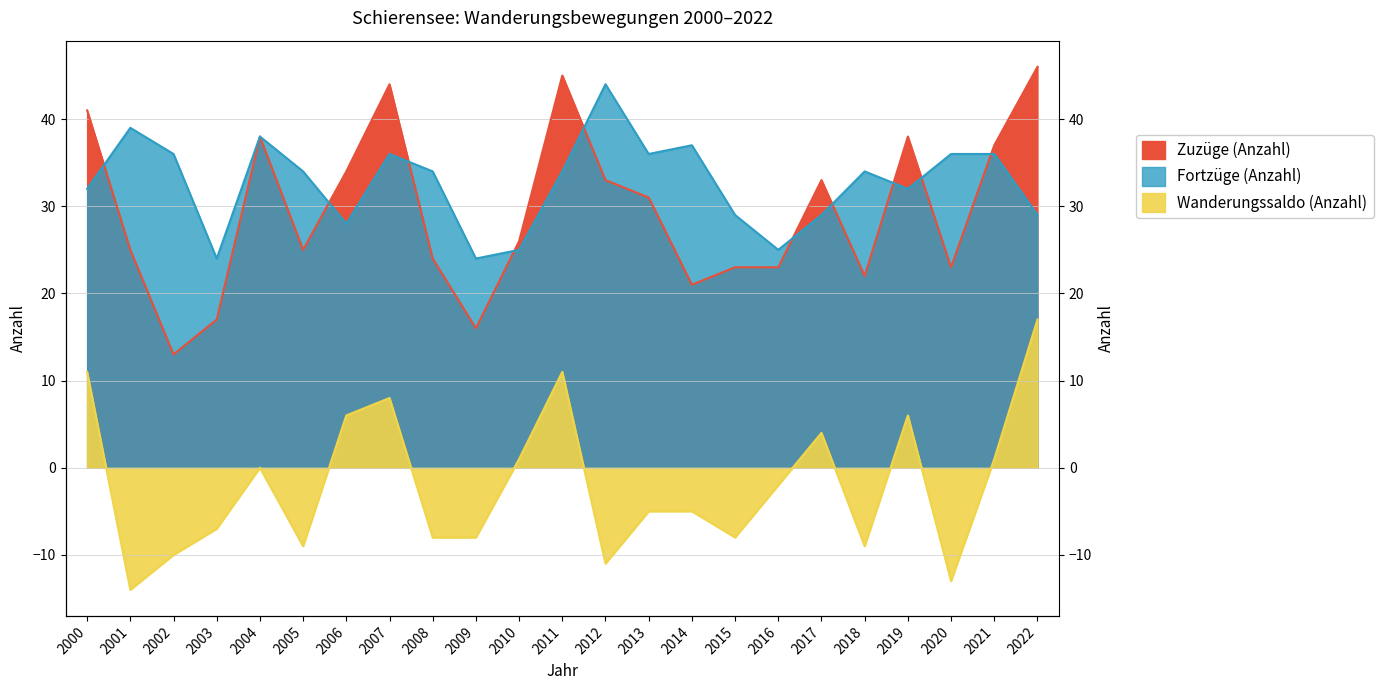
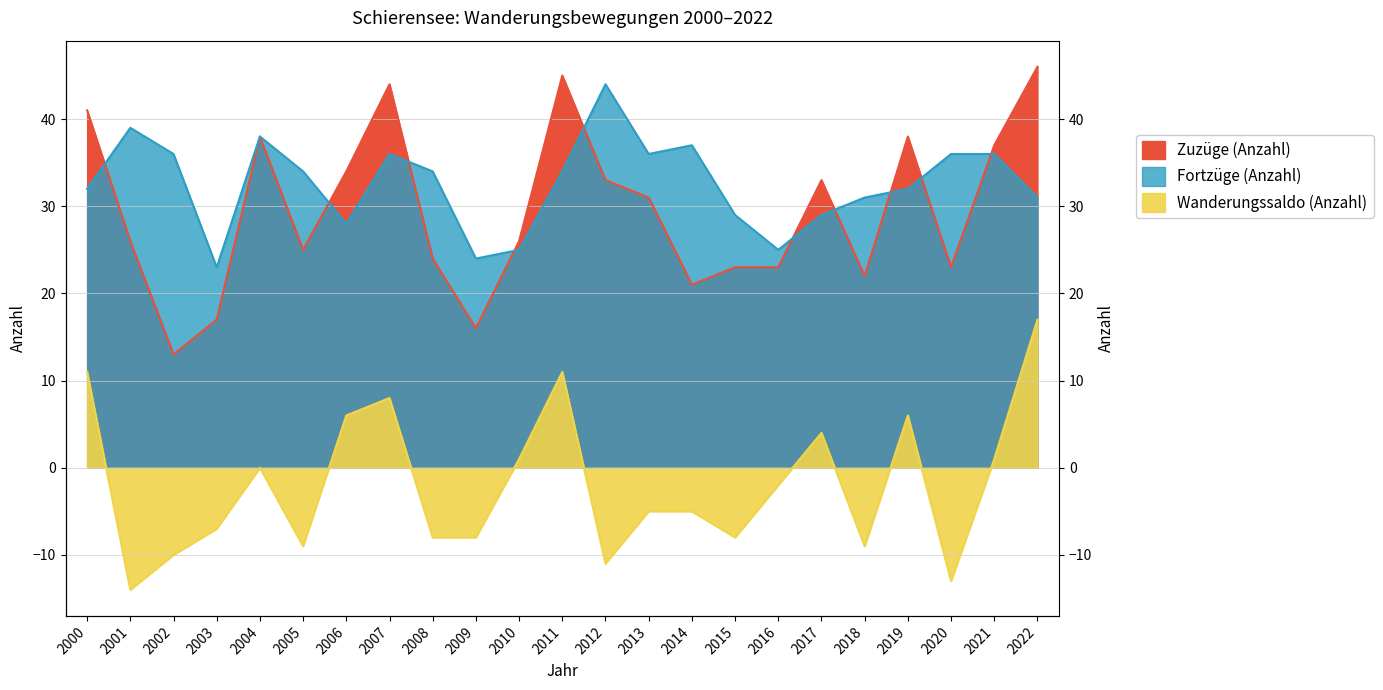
  {
    "Zuzüge (Anzahl)": {
      "2000": 41,
-     "2001": 25,
+     "2001": 26,
      "2002": 13,
      "2003": 17,
      "2005": 25,
      "2006": 34,
      "2007": 44,
      "2008": 24,
      "2009": 16,
      "2010": 26,
      "2011": 45,
      "2012": 33,
      "2013": 31,
      "2014": 21,
      "2015": 23,
      "2016": 23,
      "2017": 33,
      "2018": 22,
      "2019": 38,
      "2020": 23,
      "2021": 37,
      "2022": 46
    },
    "Fortzüge (Anzahl)": {
      "2000": 32,
      "2001": 39,
      "2002": 36,
-     "2003": 24,
+     "2003": 23,
      "2005": 34,
      "2006": 28,
      "2007": 36,
      "2008": 34,
      "2009": 24,
      "2010": 25,
      "2011": 34,
      "2012": 44,
      "2013": 36,
      "2014": 37,
      "2015": 29,
      "2016": 25,
      "2017": 29,
-     "2018": 34,
+     "2018": 31,
      "2019": 32,
      "2020": 36,
      "2021": 36,
-     "2022": 29
+     "2022": 31
    }
  }
